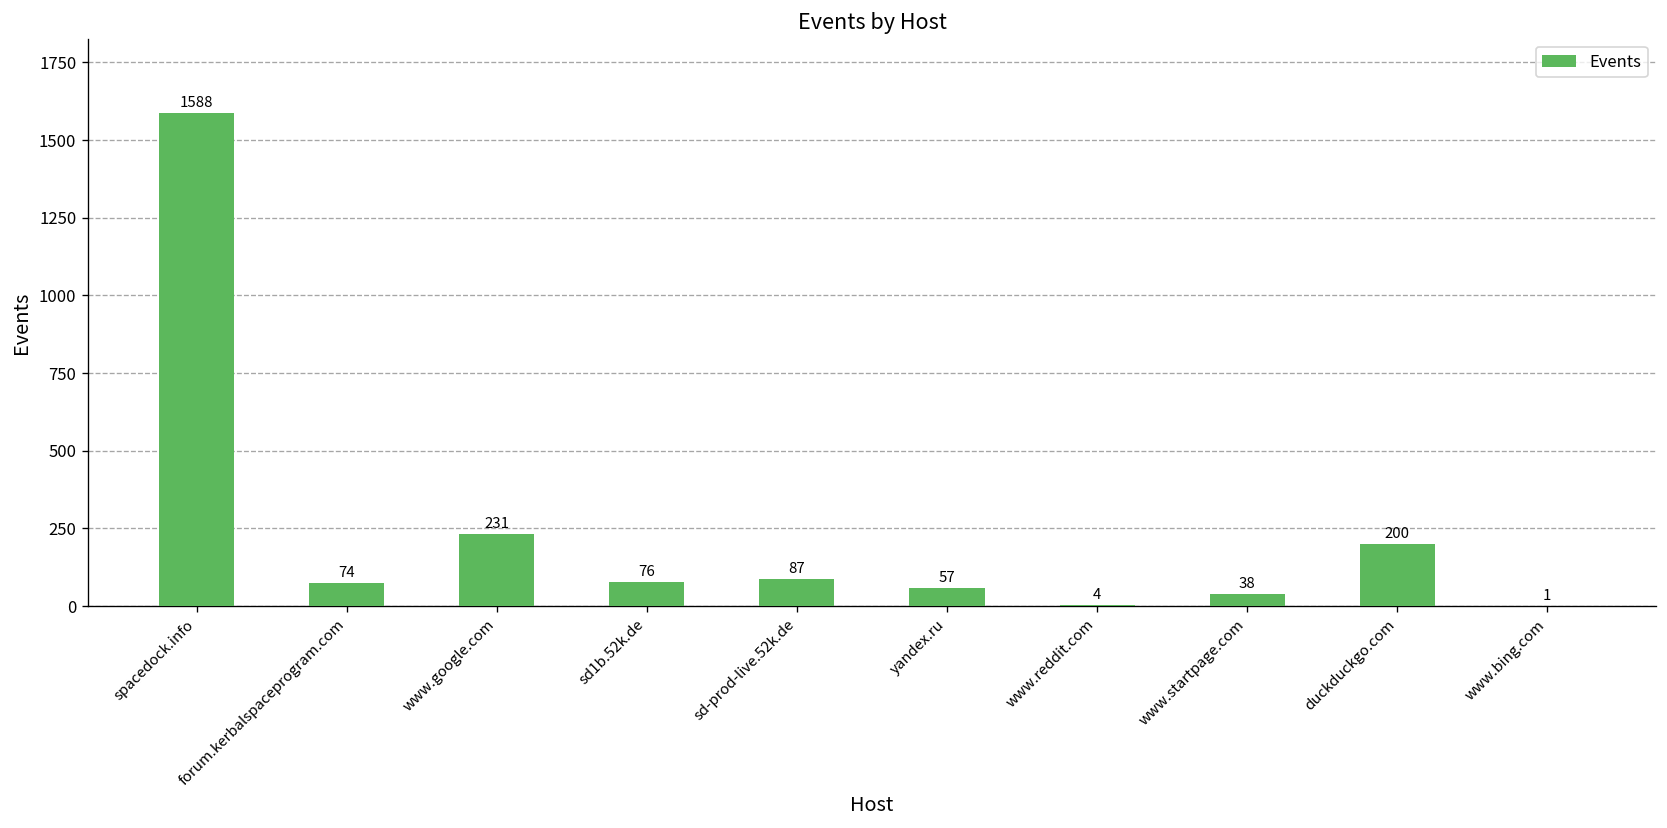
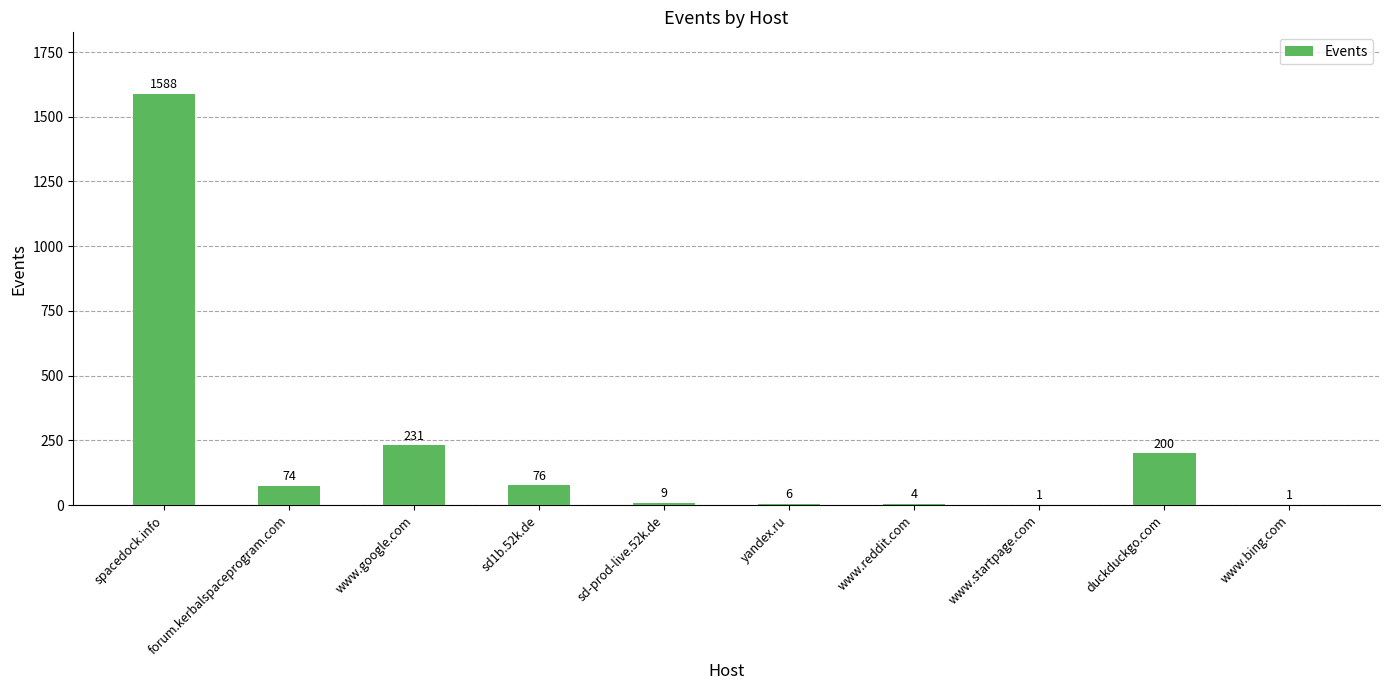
  {
    "spacedock.info": 1588,
    "forum.kerbalspaceprogram.com": 74,
    "www.google.com": 231,
    "sd1b.52k.de": 76,
-   "sd-prod-live.52k.de": 87,
-   "yandex.ru": 57,
+   "sd-prod-live.52k.de": 9,
+   "yandex.ru": 6,
    "www.reddit.com": 4,
-   "www.startpage.com": 38,
+   "www.startpage.com": 1,
    "duckduckgo.com": 200,
    "www.bing.com": 1
  }
